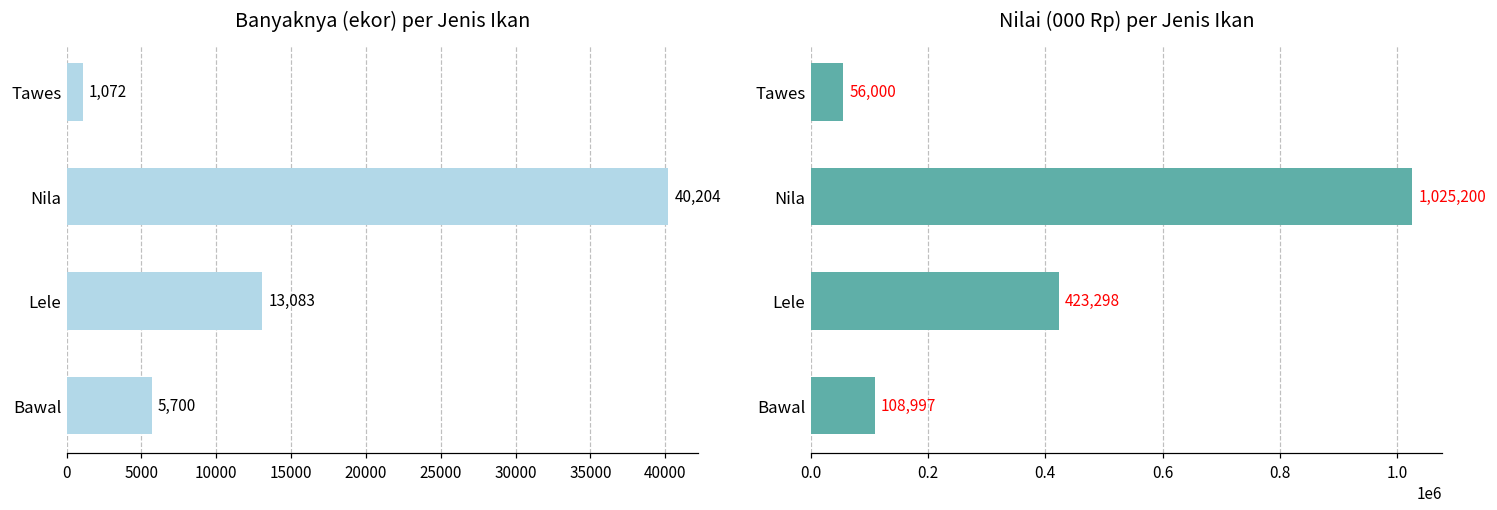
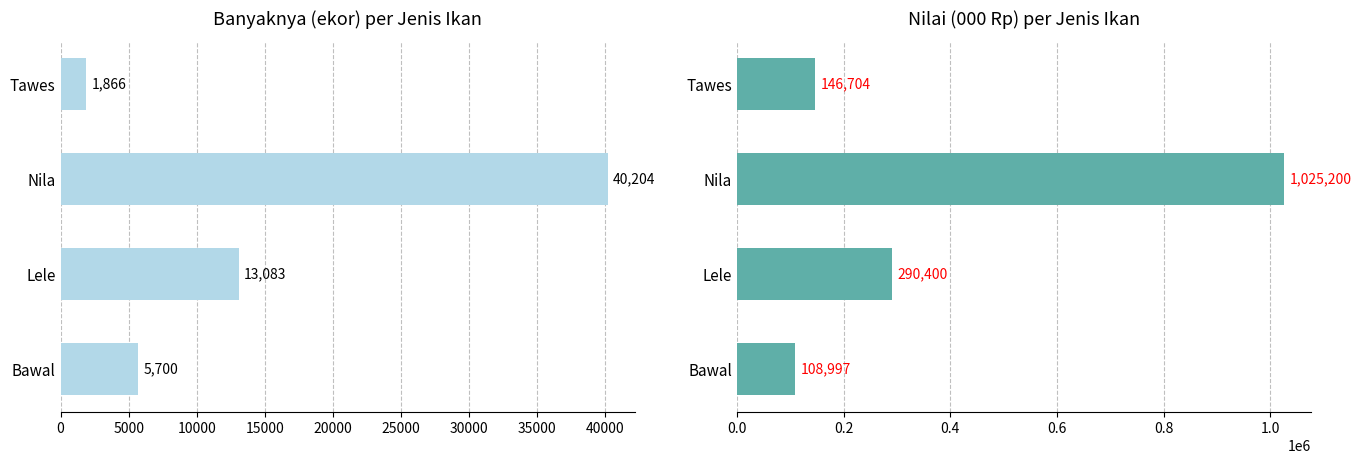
  {
    "Banyaknya (ekor) per Jenis Ikan": {
-     "Tawes": "1,072",
+     "Tawes": "1,866",
      "Nila": "40,204",
      "Lele": "13,083",
      "Bawal": "5,700"
    },
    "Nilai (000 Rp) per Jenis Ikan": {
-     "Tawes": "56,000",
+     "Tawes": "146,704",
      "Nila": "1,025,200",
-     "Lele": "423,298",
+     "Lele": "290,400",
      "Bawal": "108,997"
    }
  }
